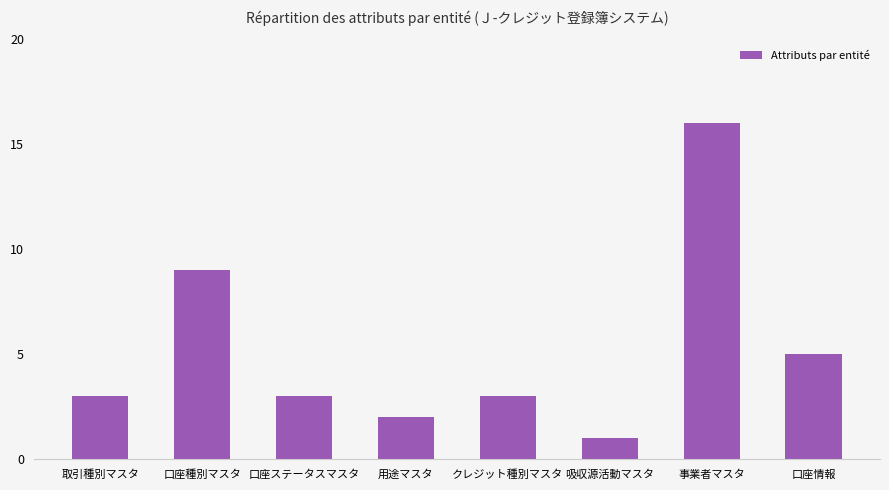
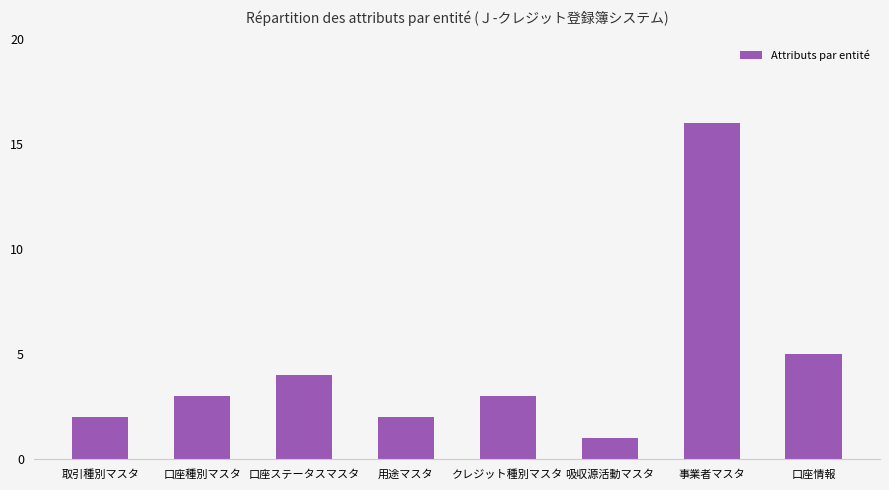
  {
-   "取引種別マスタ": 3,
-   "口座種別マスタ": 9,
-   "口座ステータスマスタ": 3,
+   "取引種別マスタ": 2,
+   "口座種別マスタ": 3,
+   "口座ステータスマスタ": 4,
    "用途マスタ": 2,
    "クレジット種別マスタ": 3,
    "吸収源活動マスタ": 1,
    "事業者マスタ": 16,
    "口座情報": 5
  }
